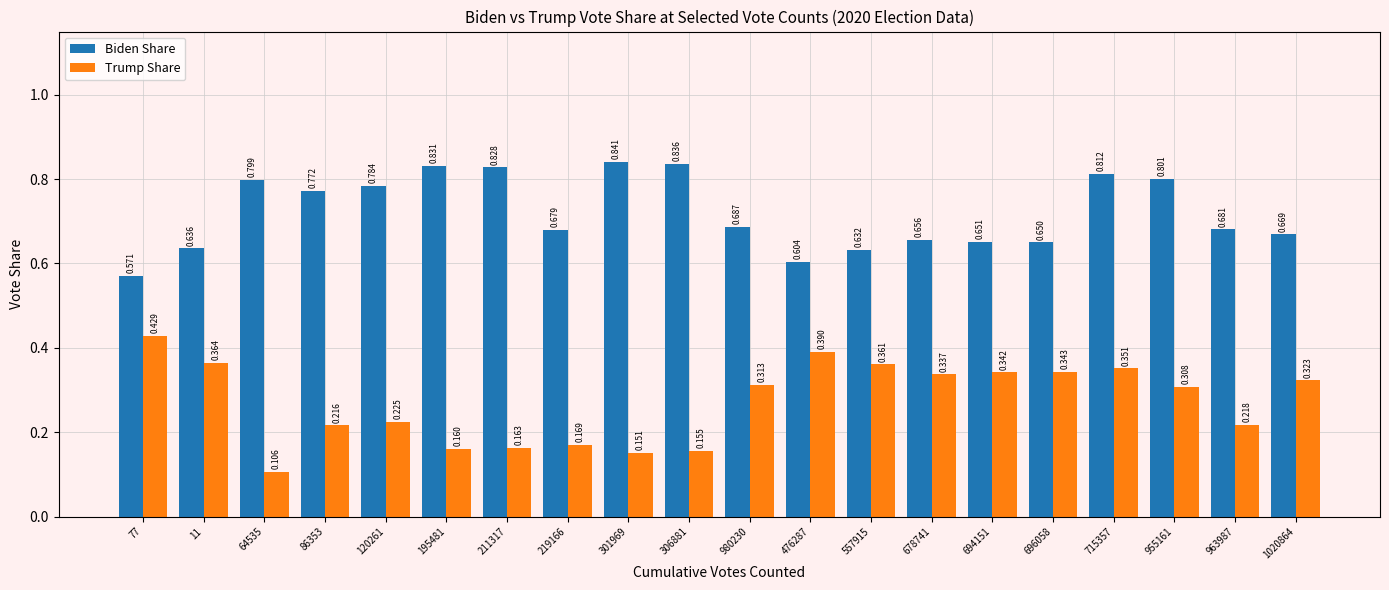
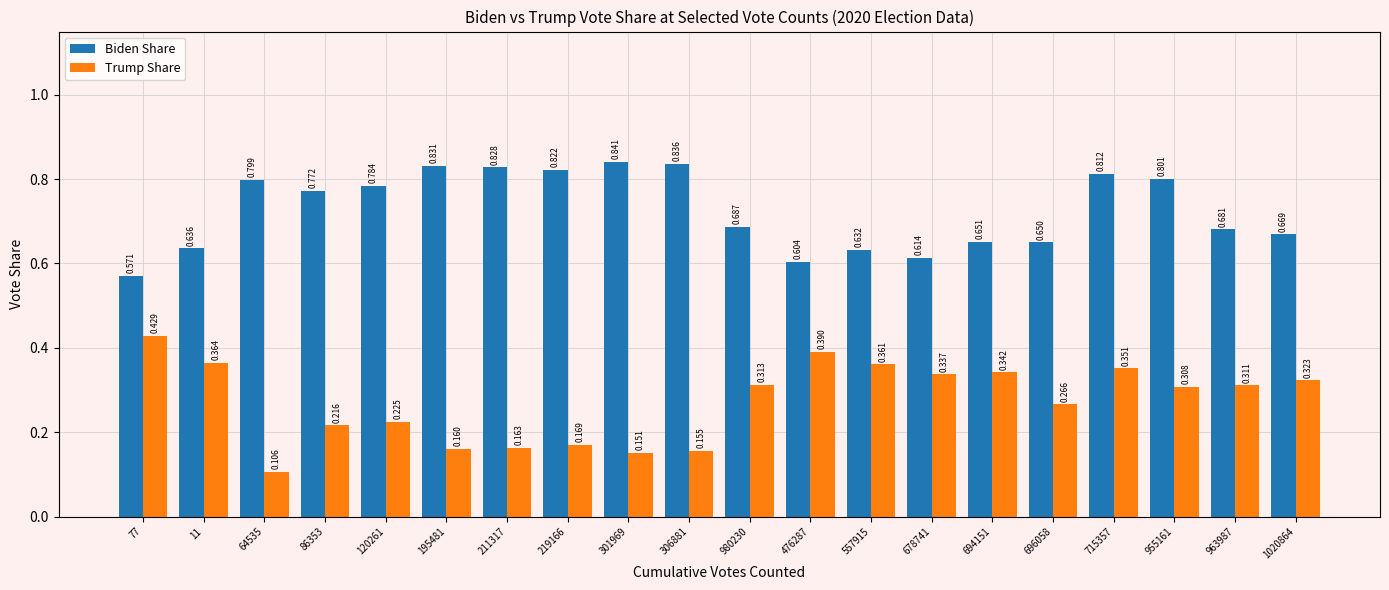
  {
    "Biden Share": {
      "77": 0.571,
      "11": 0.636,
      "64535": 0.799,
      "86353": 0.772,
      "120261": 0.784,
      "195481": 0.831,
      "211317": 0.828,
-     "219166": 0.679,
+     "219166": 0.822,
      "301969": 0.841,
      "306881": 0.836,
      "980230": 0.687,
      "476287": 0.604,
      "557915": 0.632,
-     "678741": 0.656,
+     "678741": 0.614,
      "694151": 0.651,
      "696058": 0.650,
      "715357": 0.812,
      "955161": 0.801,
      "963987": 0.681,
      "1020864": 0.669
    },
    "Trump Share": {
      "77": 0.429,
      "11": 0.364,
      "64535": 0.106,
      "86353": 0.216,
      "120261": 0.225,
      "195481": 0.160,
      "211317": 0.163,
      "219166": 0.169,
      "301969": 0.151,
      "306881": 0.155,
      "980230": 0.313,
      "476287": 0.390,
      "557915": 0.361,
      "678741": 0.337,
      "694151": 0.342,
-     "696058": 0.343,
+     "696058": 0.266,
      "715357": 0.351,
      "955161": 0.308,
-     "963987": 0.218,
+     "963987": 0.311,
      "1020864": 0.323
    }
  }
